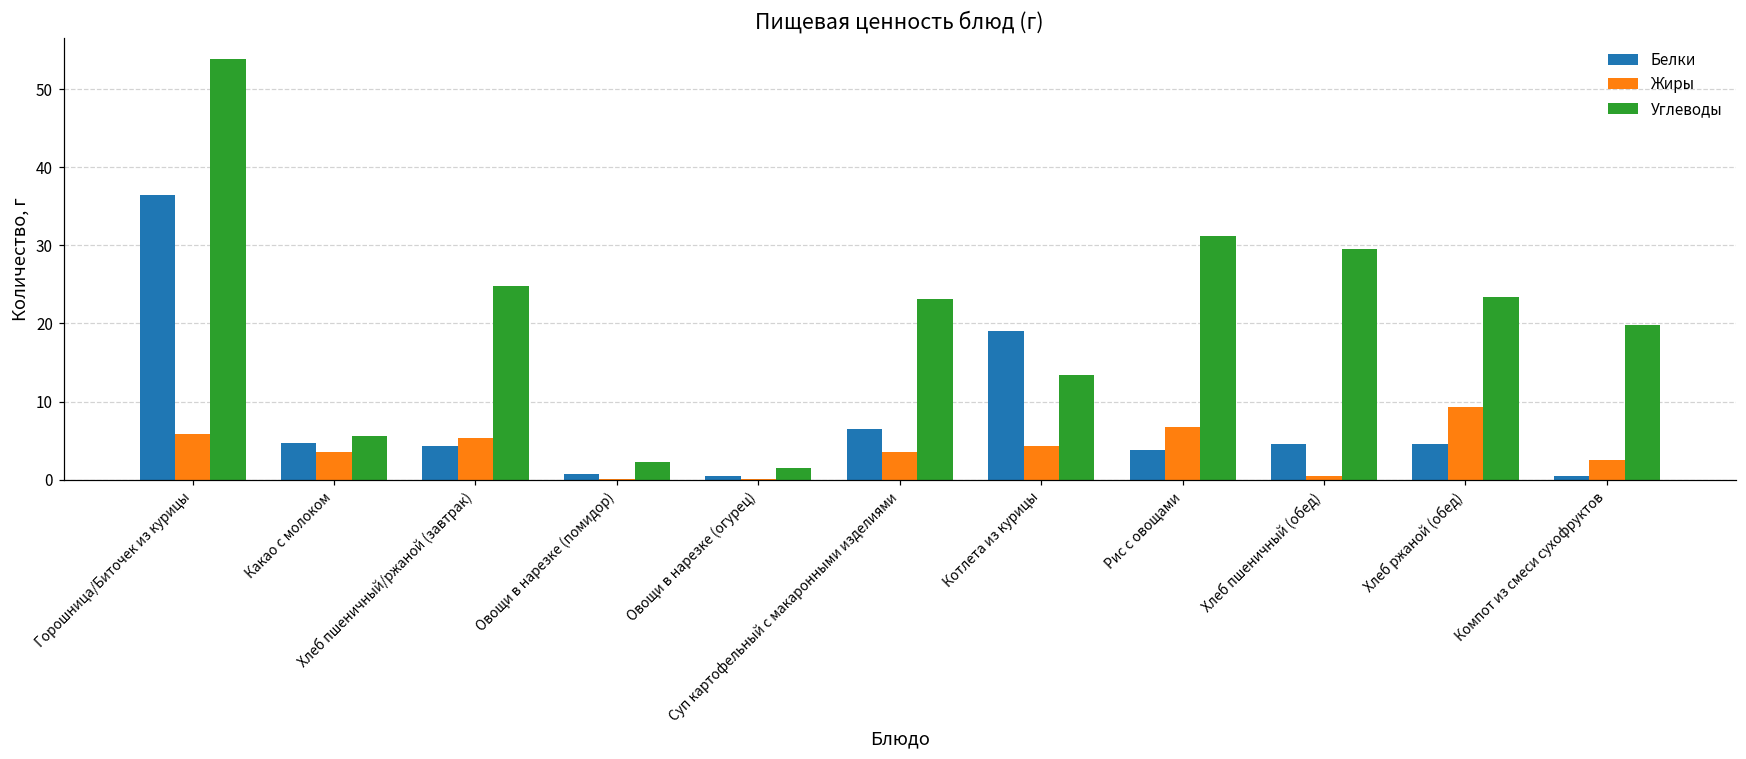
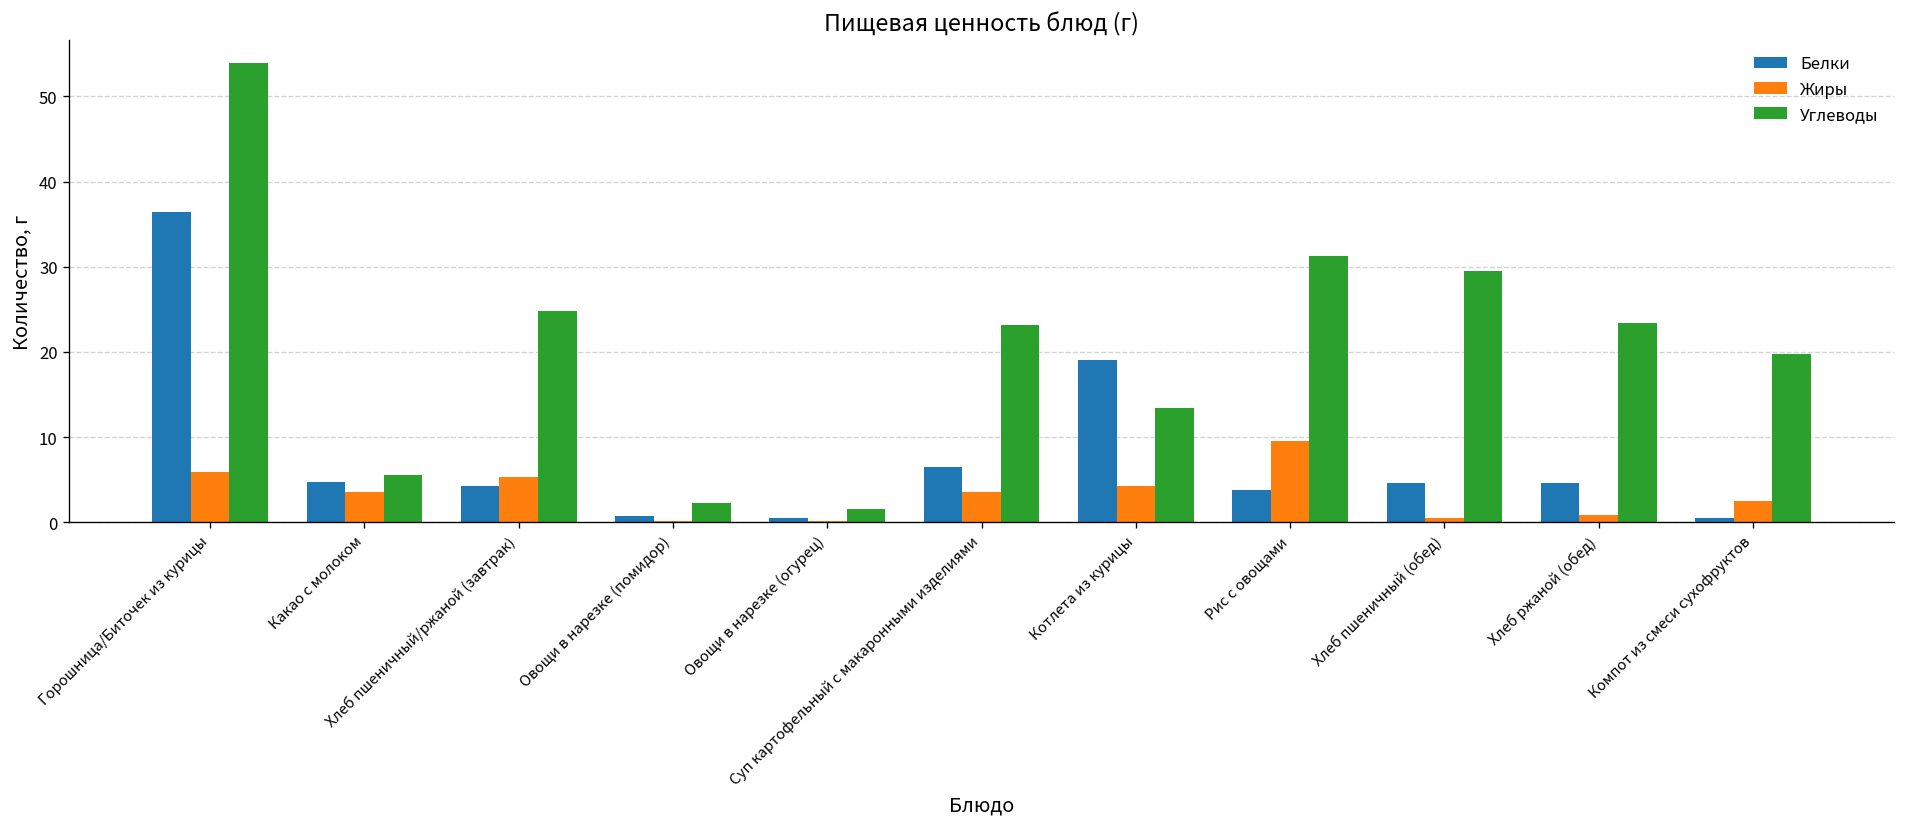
  {
    "Белки": {
      "Горошница/Биточек из курицы": 36,
      "Какао с молоком": 5,
      "Хлеб пшеничный/ржаной (завтрак)": 4,
      "Овощи в нарезке (помидор)": 1,
      "Овощи в нарезке (огурец)": 1,
      "Суп картофельный с макаронными изделиями": 7,
      "Котлета из курицы": 19,
      "Рис с овощами": 4,
      "Хлеб пшеничный (обед)": 5,
      "Хлеб ржаной (обед)": 5,
      "Компот из смеси сухофруктов": 1
    },
    "Жиры": {
      "Горошница/Биточек из курицы": 6,
      "Какао с молоком": 4,
      "Хлеб пшеничный/ржаной (завтрак)": 5,
      "Суп картофельный с макаронными изделиями": 4,
      "Котлета из курицы": 4,
-     "Рис с овощами": 7,
+     "Рис с овощами": 10,
      "Хлеб пшеничный (обед)": 1,
-     "Хлеб ржаной (обед)": 9,
+     "Хлеб ржаной (обед)": 1,
      "Компот из смеси сухофруктов": 3
    },
    "Углеводы": {
      "Горошница/Биточек из курицы": 54,
      "Какао с молоком": 6,
      "Хлеб пшеничный/ржаной (завтрак)": 25,
      "Овощи в нарезке (помидор)": 2,
      "Овощи в нарезке (огурец)": 2,
      "Суп картофельный с макаронными изделиями": 23,
      "Котлета из курицы": 13,
      "Рис с овощами": 31,
      "Хлеб пшеничный (обед)": 30,
      "Хлеб ржаной (обед)": 23,
      "Компот из смеси сухофруктов": 20
    }
  }
